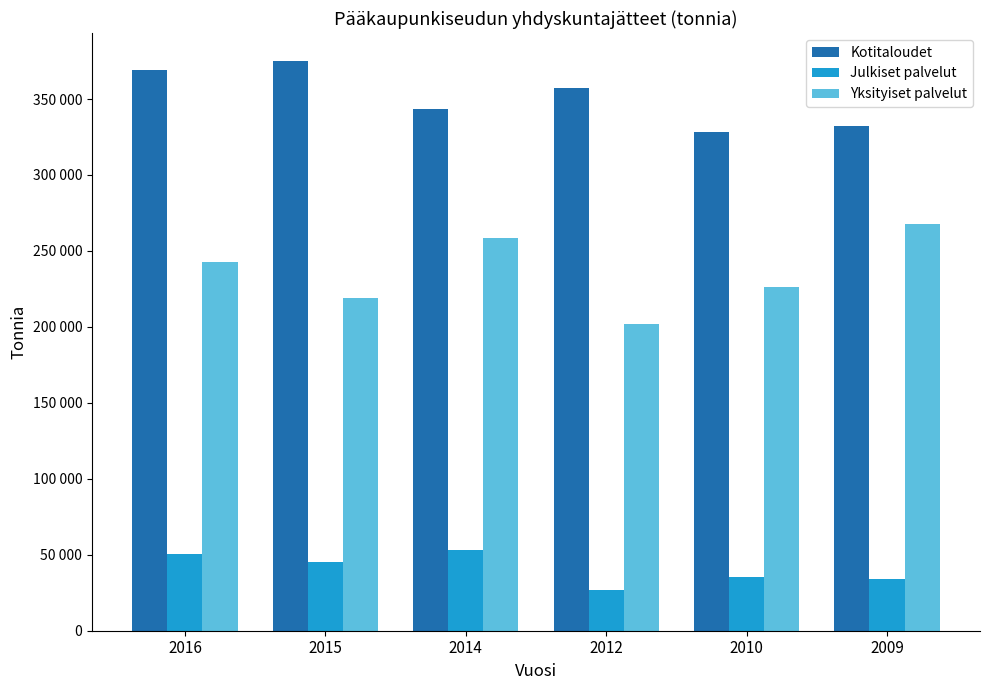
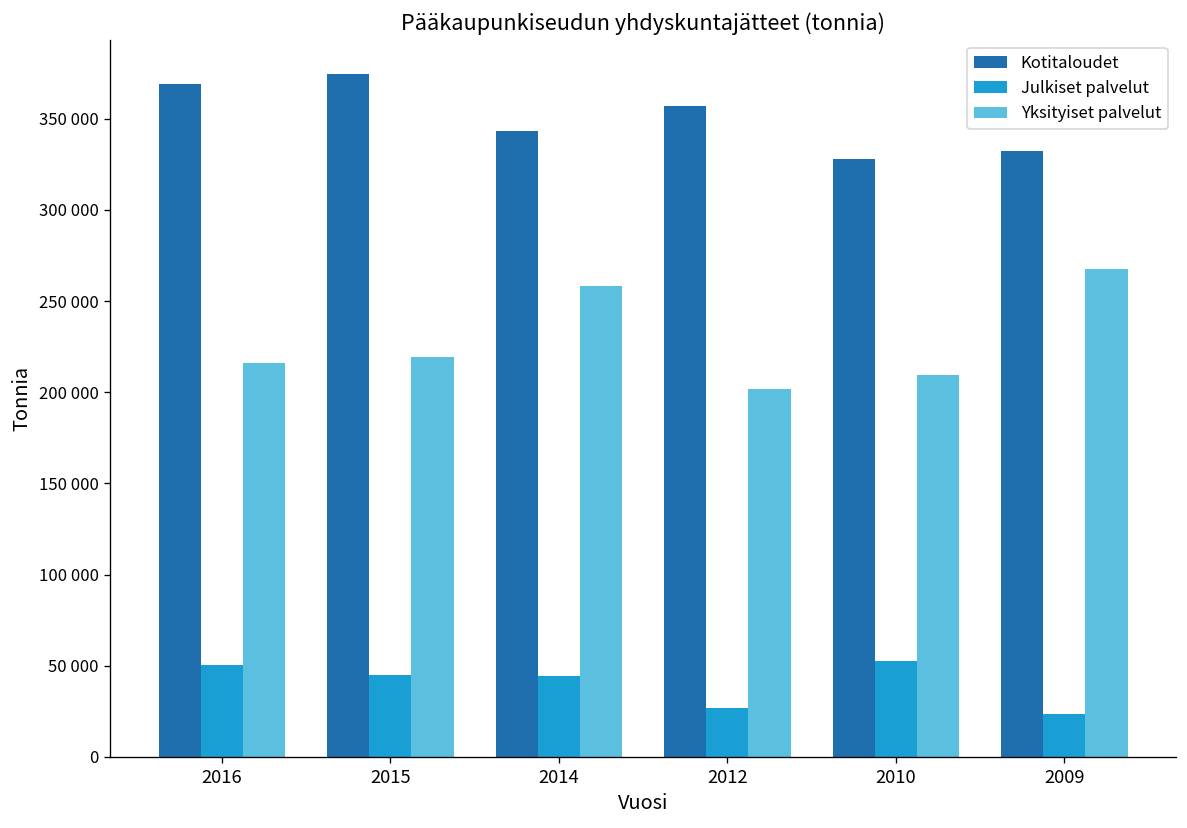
  {
    "Kotitaloudet": {
      "2016": 369000,
      "2015": 375000,
      "2014": 344000,
      "2012": 357000,
      "2010": 328000,
      "2009": 332000
    },
    "Julkiset palvelut": {
      "2016": 50000,
      "2015": 45000,
-     "2014": 53000,
+     "2014": 44000,
      "2012": 27000,
-     "2010": 36000,
-     "2009": 34000
+     "2010": 52000,
+     "2009": 24000
    },
    "Yksityiset palvelut": {
-     "2016": 243000,
+     "2016": 216000,
      "2015": 219000,
      "2014": 259000,
      "2012": 202000,
-     "2010": 226000,
+     "2010": 210000,
      "2009": 268000
    }
  }
